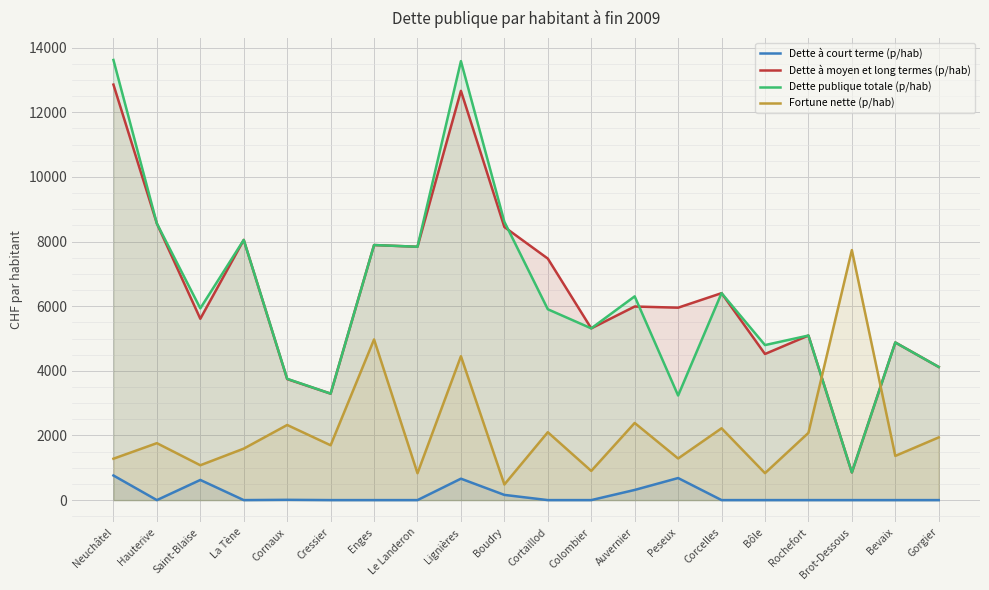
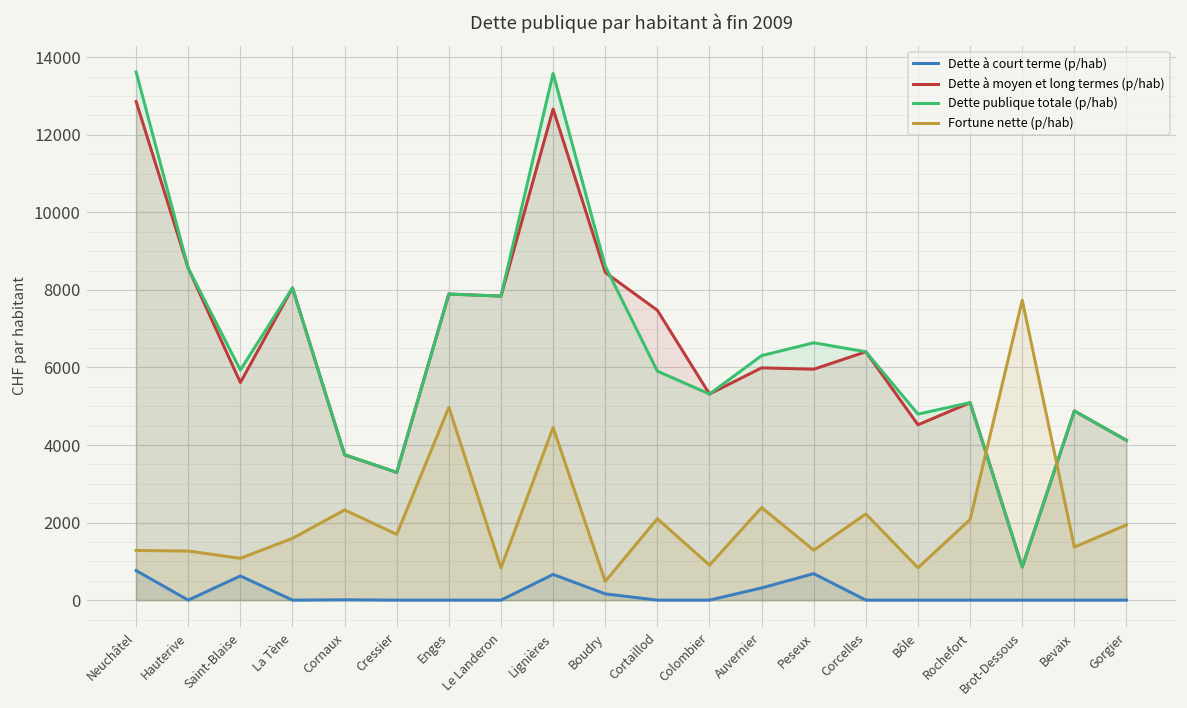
  {
    "Dette à court terme (p/hab)": {
      "Neuchâtel": 800,
      "Hauterive": 0,
      "Saint-Blaise": 600,
      "La Tène": 0,
      "Cornaux": 0,
      "Cressier": 0,
      "Enges": 0,
      "Le Landeron": 0,
      "Lignières": 700,
      "Boudry": 200,
      "Cortaillod": 0,
      "Colombier": 0,
      "Auvernier": 300,
      "Peseux": 700,
      "Corcelles": 0,
      "Bôle": 0,
      "Rochefort": 0,
      "Brot-Dessous": 0,
      "Bevaix": 0,
      "Gorgier": 0
    },
    "Dette à moyen et long termes (p/hab)": {
      "Neuchâtel": 12900,
      "Saint-Blaise": 5600,
      "Lignières": 12700,
      "Boudry": 8500,
      "Cortaillod": 7500,
      "Auvernier": 6000,
      "Peseux": 6000,
      "Bôle": 4500
    },
    "Dette publique totale (p/hab)": {
      "Neuchâtel": 13600,
      "Saint-Blaise": 5900,
      "Lignières": 13600,
      "Boudry": 8600,
      "Cortaillod": 5900,
      "Auvernier": 6300,
-     "Peseux": 3200,
+     "Peseux": 6600,
      "Bôle": 4800
    },
    "Fortune nette (p/hab)": {
      "Neuchâtel": 1300,
-     "Hauterive": 1800,
+     "Hauterive": 1300,
      "Saint-Blaise": 1100,
      "La Tène": 1600,
      "Cornaux": 2300,
      "Cressier": 1700,
      "Enges": 5000,
      "Le Landeron": 800,
      "Lignières": 4500,
      "Boudry": 500,
      "Cortaillod": 2100,
      "Colombier": 900,
      "Auvernier": 2400,
      "Peseux": 1300,
      "Corcelles": 2200,
      "Bôle": 800,
      "Rochefort": 2100,
      "Brot-Dessous": 7700,
      "Bevaix": 1400,
      "Gorgier": 1900
    }
  }
